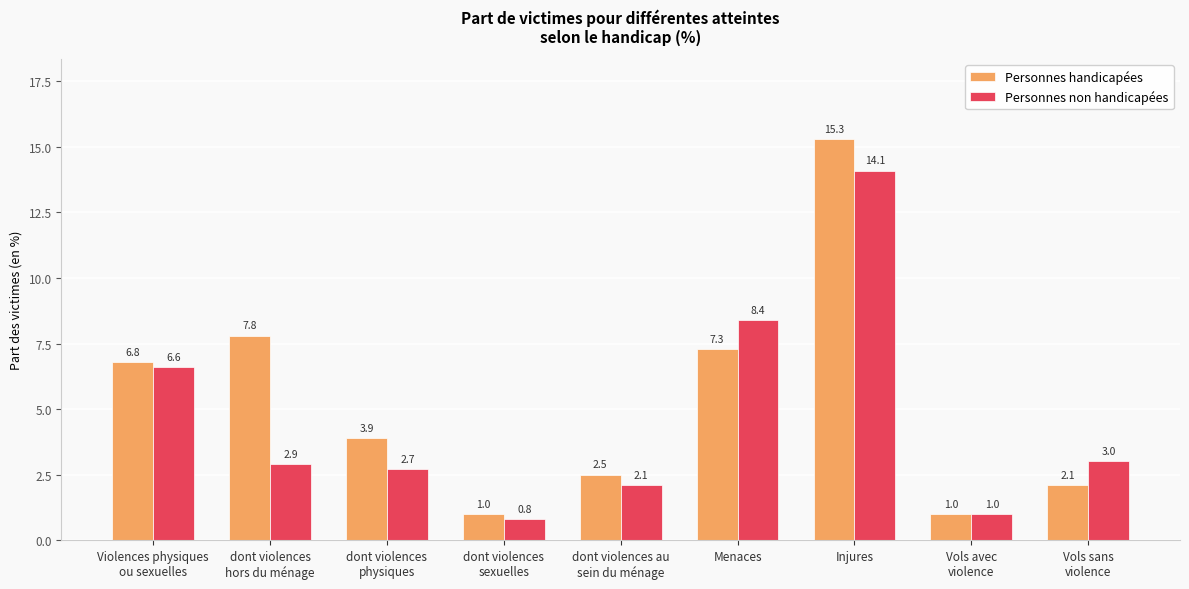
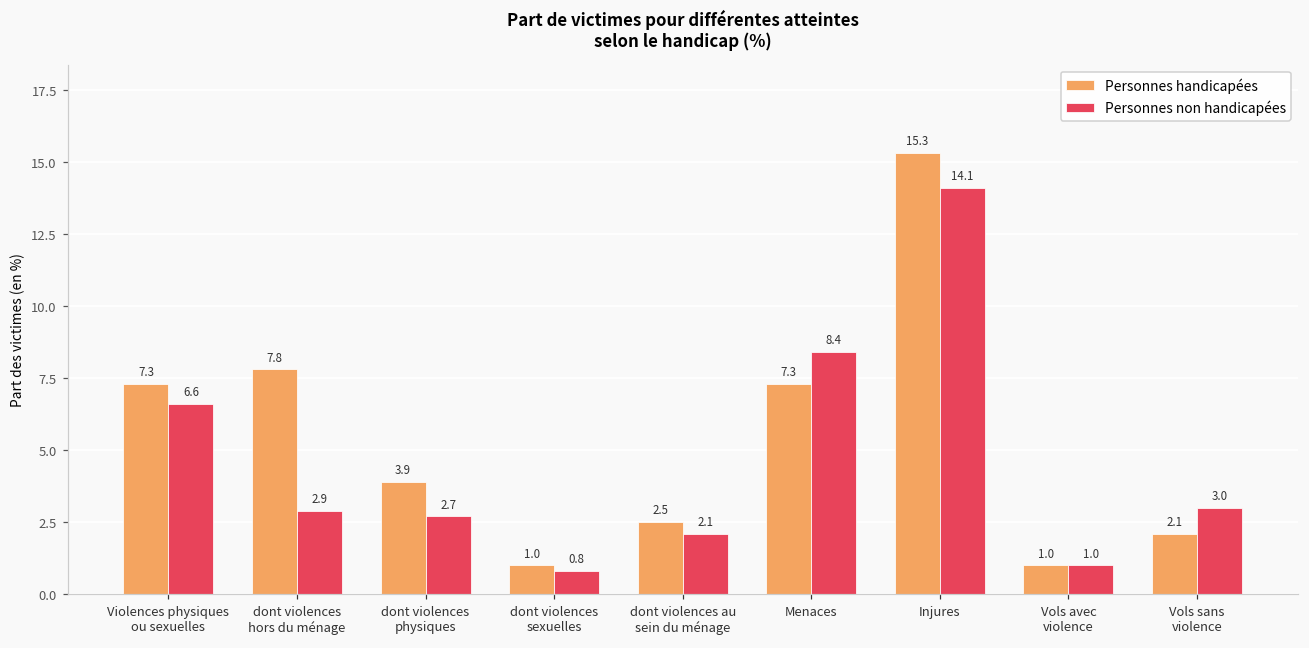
  {
    "Personnes handicapées": {
-     "Violences physiques ou sexuelles": 6.8,
+     "Violences physiques ou sexuelles": 7.3,
      "dont violences hors du ménage": 7.8,
      "dont violences physiques": 3.9,
      "dont violences sexuelles": 1.0,
      "dont violences au sein du ménage": 2.5,
      "Menaces": 7.3,
      "Injures": 15.3,
      "Vols avec violence": 1.0,
      "Vols sans violence": 2.1
    },
    "Personnes non handicapées": {
      "Violences physiques ou sexuelles": 6.6,
      "dont violences hors du ménage": 2.9,
      "dont violences physiques": 2.7,
      "dont violences sexuelles": 0.8,
      "dont violences au sein du ménage": 2.1,
      "Menaces": 8.4,
      "Injures": 14.1,
      "Vols avec violence": 1.0,
      "Vols sans violence": 3.0
    }
  }
